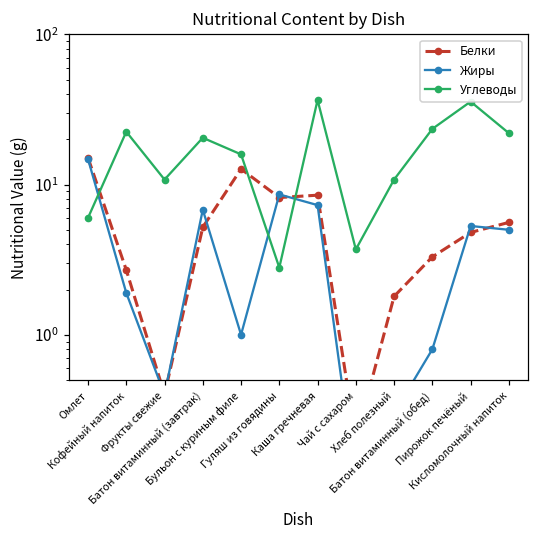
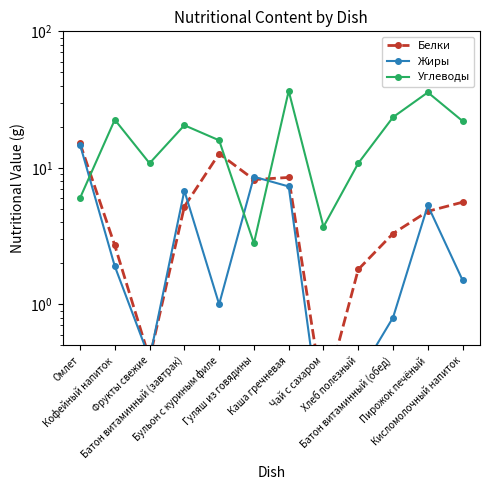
  {
    "Белки": {
      "Кофейный напиток": 2.7,
      "Батон витаминный (завтрак)": 5.2,
      "Бульон с куриным филе": 13,
      "Гуляш из говядины": 8,
      "Каша гречневая": 9,
      "Хлеб полезный": 1.8,
      "Батон витаминный (обед)": 3.3,
      "Пирожок печёный": 4.8,
      "Кисломолочный напиток": 5.6
    },
    "Жиры": {
      "Кофейный напиток": 1.9,
      "Батон витаминный (завтрак)": 7,
      "Бульон с куриным филе": 1.0,
      "Гуляш из говядины": 9,
      "Каша гречневая": 7,
      "Батон витаминный (обед)": 0.8,
      "Пирожок печёный": 5.3,
-     "Кисломолочный напиток": 5.0
+     "Кисломолочный напиток": 1.5
    },
    "Углеводы": {
      "Омлет": 6,
      "Кофейный напиток": 23,
      "Фрукты свежие": 11,
      "Батон витаминный (завтрак)": 21,
      "Бульон с куриным филе": 16,
      "Гуляш из говядины": 2.8,
      "Каша гречневая": 37,
      "Чай с сахаром": 3.7,
      "Хлеб полезный": 11,
      "Батон витаминный (обед)": 24,
      "Пирожок печёный": 36,
      "Кисломолочный напиток": 22
    }
  }
